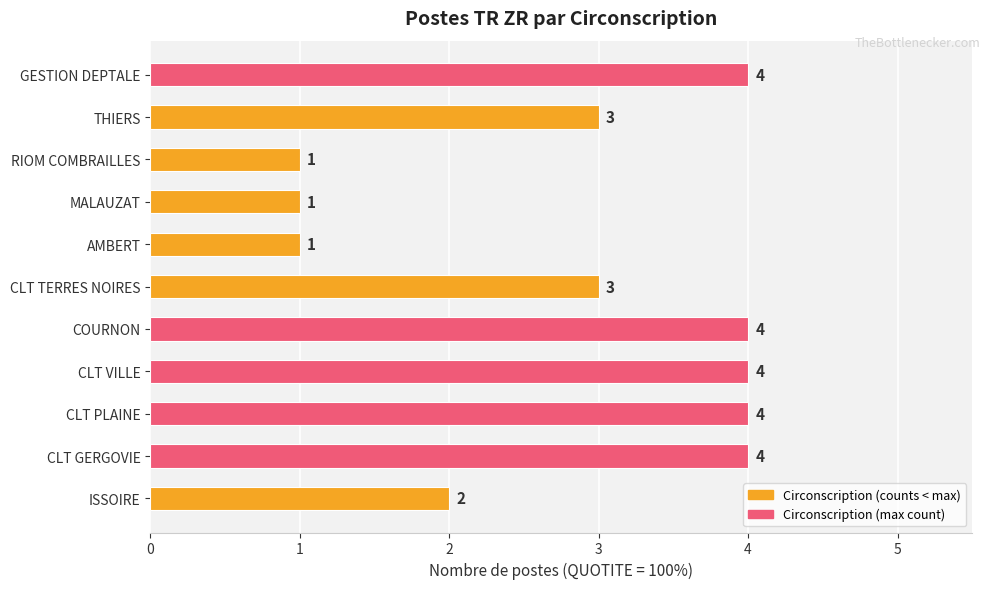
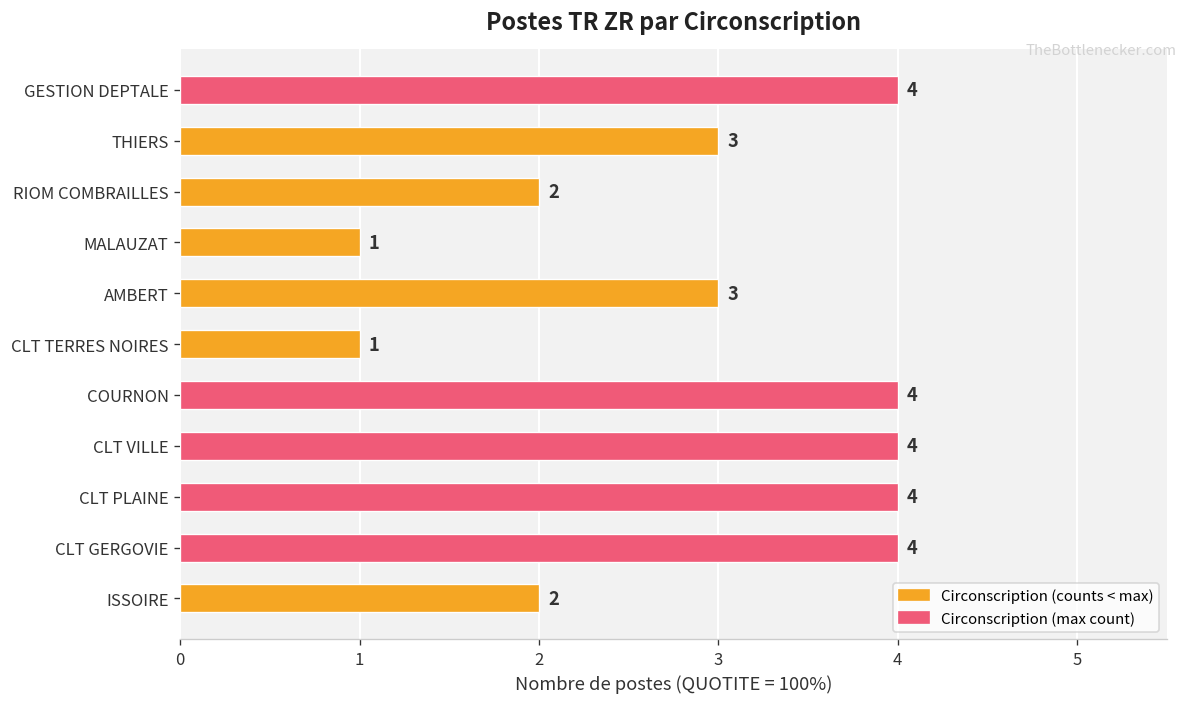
  {
    "GESTION DEPTALE": 4,
    "THIERS": 3,
-   "RIOM COMBRAILLES": 1,
+   "RIOM COMBRAILLES": 2,
    "MALAUZAT": 1,
-   "AMBERT": 1,
-   "CLT TERRES NOIRES": 3,
+   "AMBERT": 3,
+   "CLT TERRES NOIRES": 1,
    "COURNON": 4,
    "CLT VILLE": 4,
    "CLT PLAINE": 4,
    "CLT GERGOVIE": 4,
    "ISSOIRE": 2
  }
